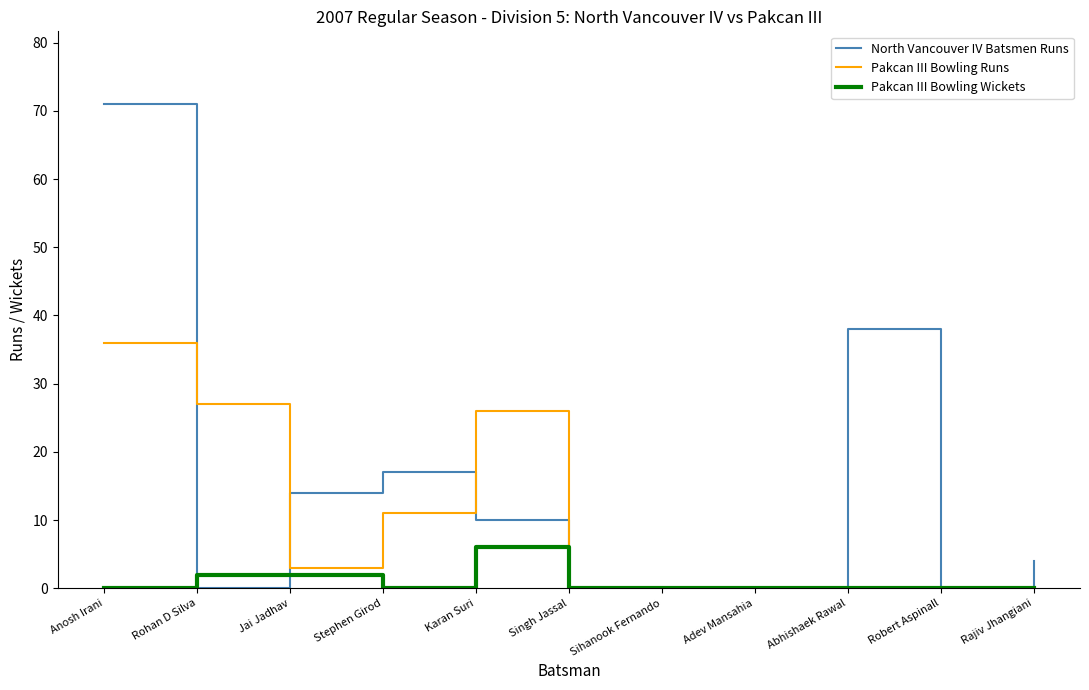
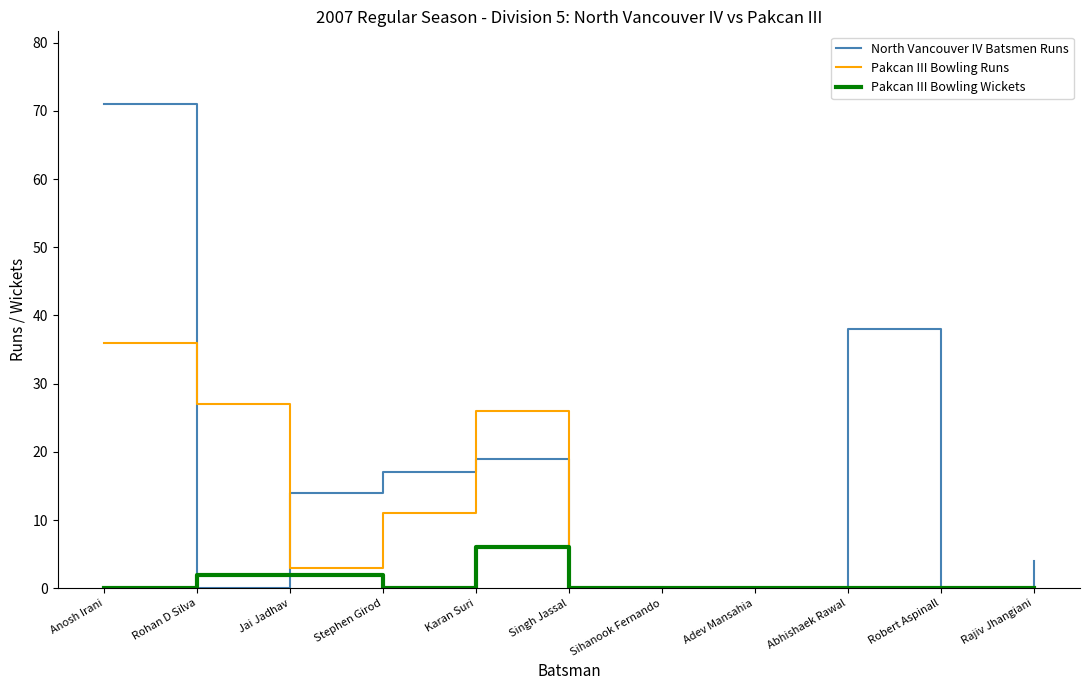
  {
    "North Vancouver IV Batsmen Runs": {
      "Anosh Irani": 71,
      "Rohan D Silva": 0,
      "Jai Jadhav": 14,
      "Stephen Girod": 17,
-     "Karan Suri": 10,
+     "Karan Suri": 19,
      "Abhishaek Rawal": 38,
      "Rajiv Jhangiani": 4
    },
    "Pakcan III Bowling Runs": {
      "Anosh Irani": 36,
      "Rohan D Silva": 27,
      "Jai Jadhav": 3,
      "Stephen Girod": 11,
      "Karan Suri": 26
    },
    "Pakcan III Bowling Wickets": {
      "Anosh Irani": 0,
      "Rohan D Silva": 2,
      "Jai Jadhav": 2,
      "Stephen Girod": 0,
      "Karan Suri": 6
    }
  }
